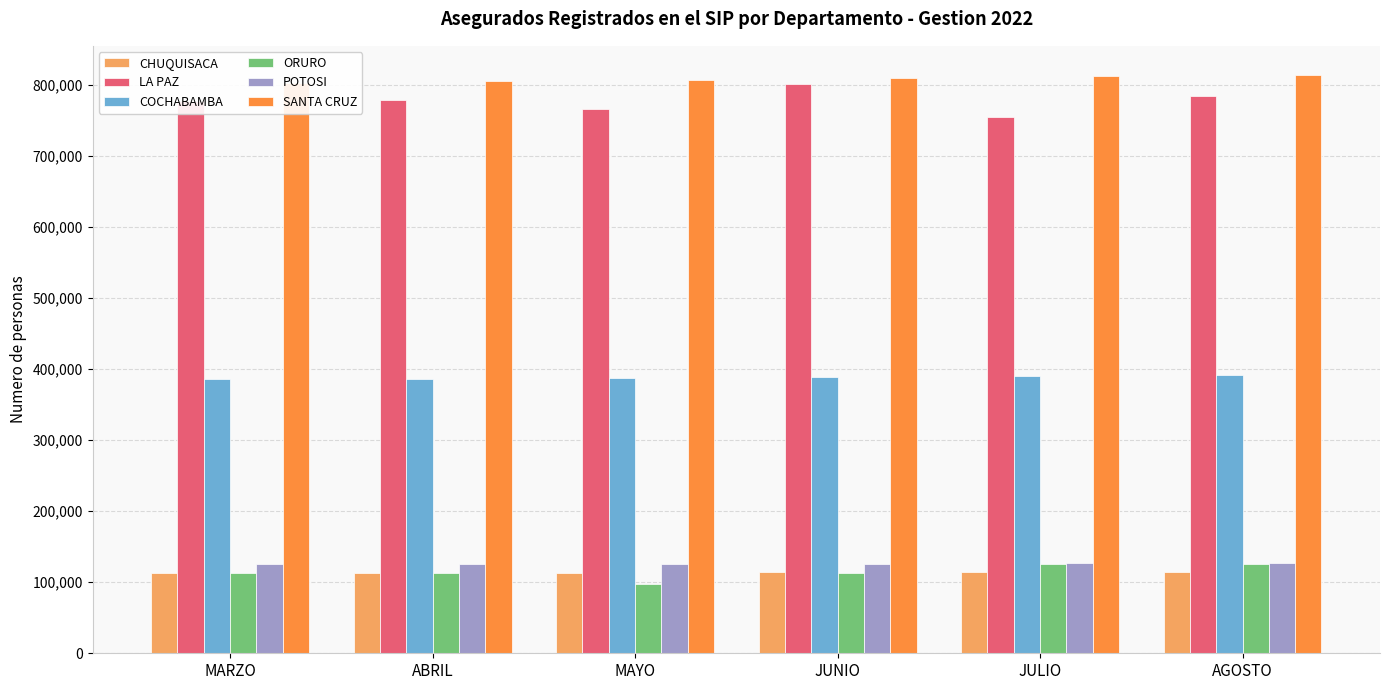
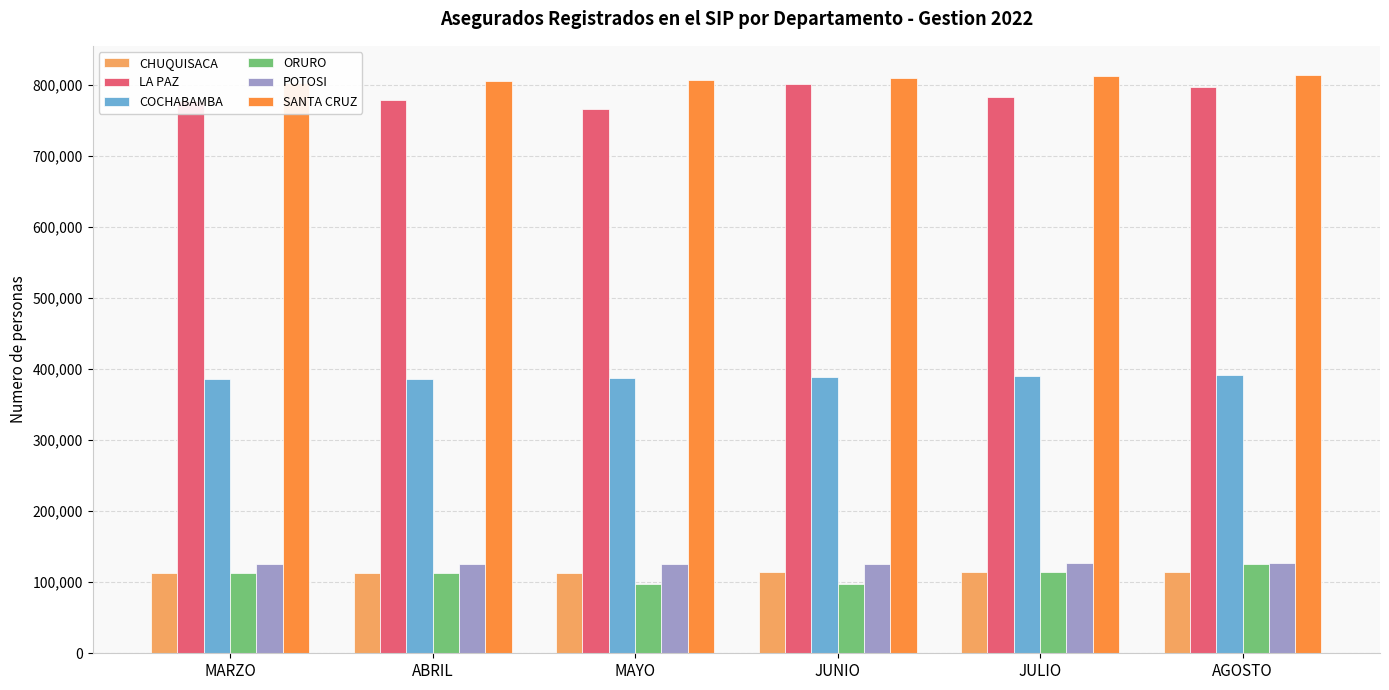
  {
    "LA PAZ": {
      "ABRIL": "780,000",
      "MAYO": "770,000",
      "JUNIO": "800,000",
-     "JULIO": "750,000",
-     "AGOSTO": "780,000"
+     "JULIO": "780,000",
+     "AGOSTO": "800,000"
    },
    "ORURO": {
      "MARZO": "110,000",
      "ABRIL": "110,000",
      "MAYO": "100,000",
-     "JUNIO": "110,000",
-     "JULIO": "130,000",
+     "JUNIO": "100,000",
+     "JULIO": "110,000",
      "AGOSTO": "130,000"
    }
  }
